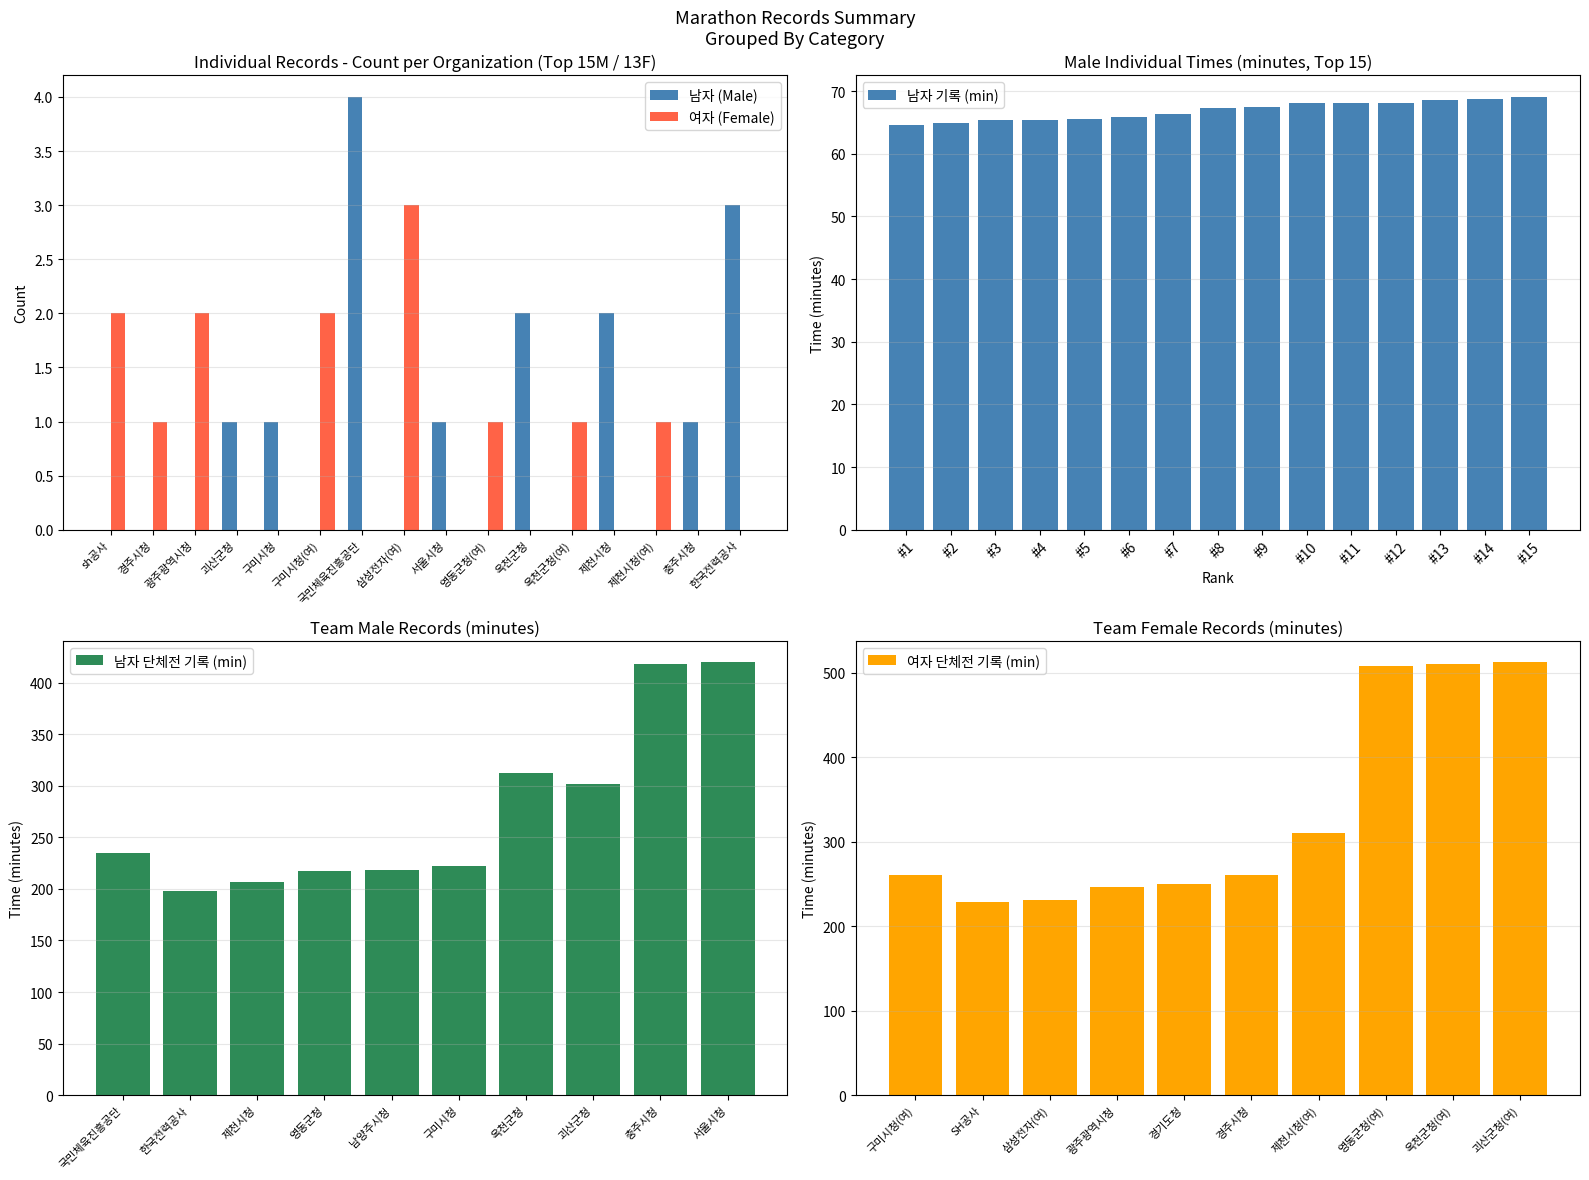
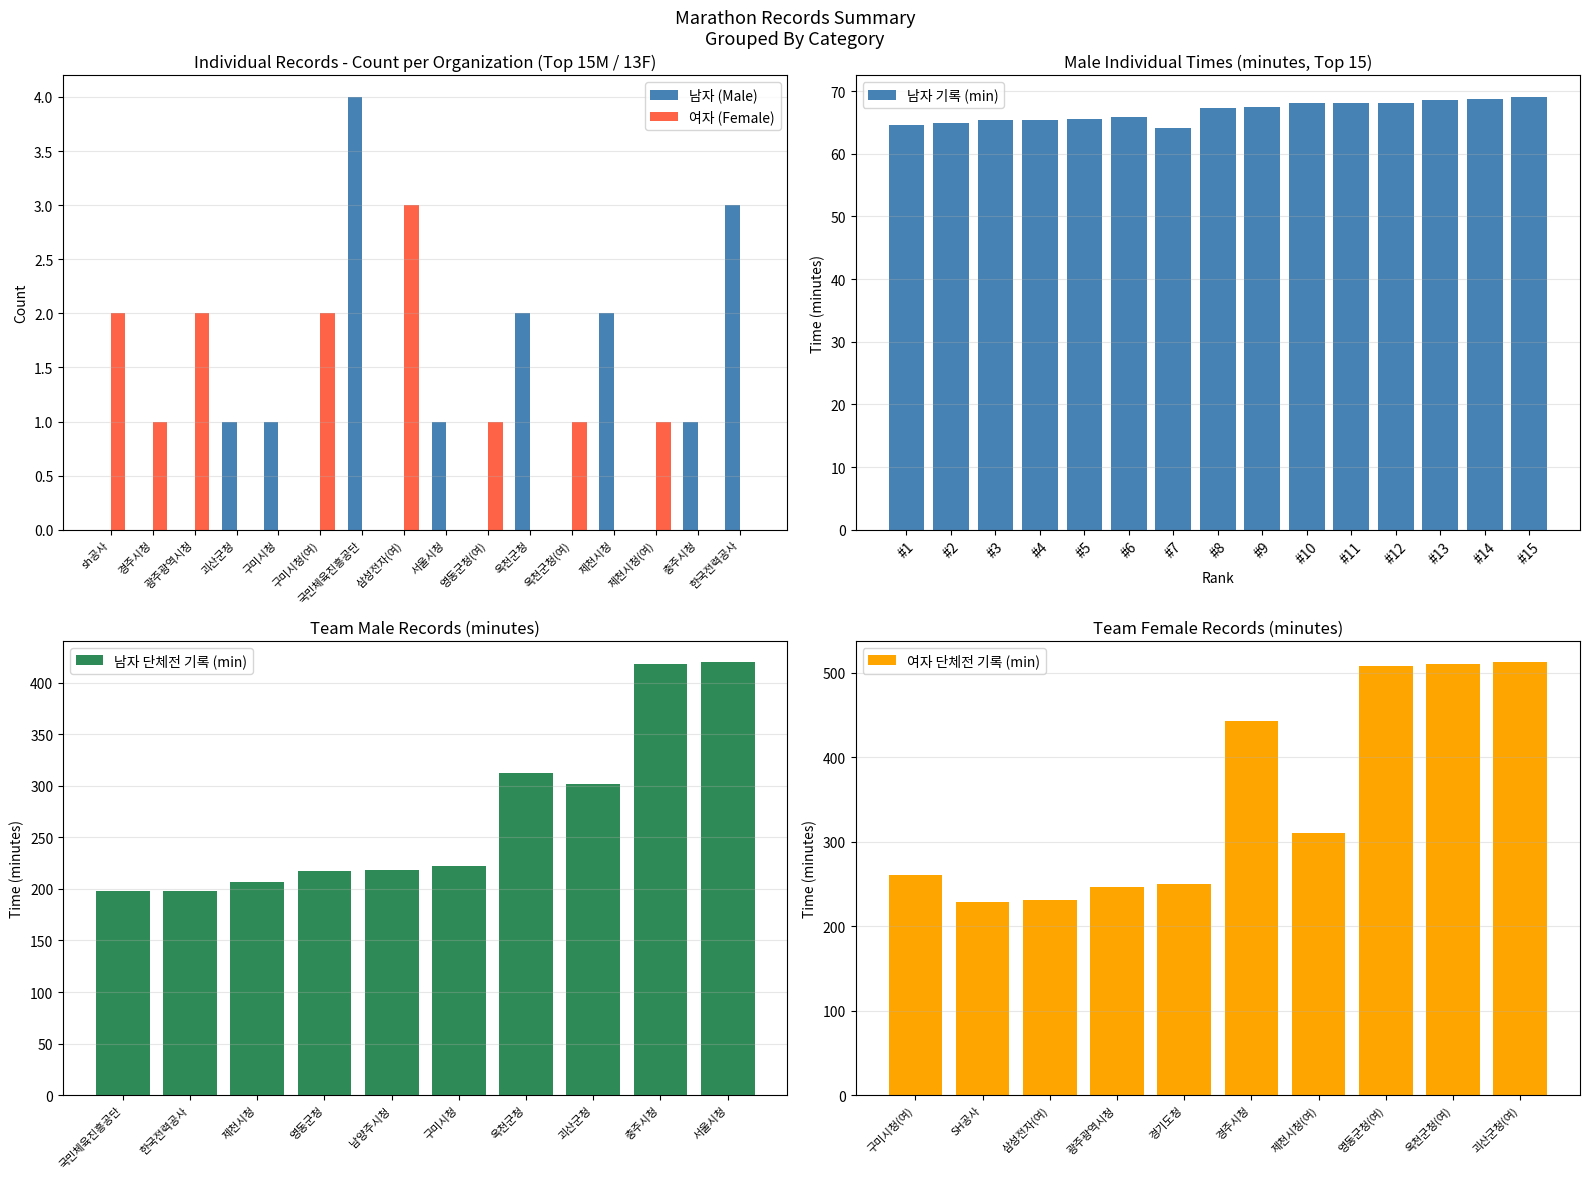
  {
    "Individual Records - Count per Organization (Top 15M / 13F)": {
      "남자 (Male)": {
        "sh공사": 0.00,
        "경주시청": 0.00,
        "광주광역시청": 0.00,
        "괴산군청": 1.00,
        "구미시청": 1.00,
        "구미시청(여)": 0.00,
        "국민체육진흥공단": 4.00,
        "삼성전자(여)": 0.00,
        "서울시청": 1.00,
        "영동군청(여)": 0.00,
        "옥천군청": 2.00,
        "옥천군청(여)": 0.00,
        "제천시청": 2.00,
        "제천시청(여)": 0.00,
        "충주시청": 1.00,
        "한국전력공사": 3.00
      },
      "여자 (Female)": {
        "sh공사": 2.00,
        "경주시청": 1.00,
        "광주광역시청": 2.00,
        "괴산군청": 0.00,
        "구미시청": 0.00,
        "구미시청(여)": 2.00,
        "국민체육진흥공단": 0.00,
        "삼성전자(여)": 3.00,
        "서울시청": 0.00,
        "영동군청(여)": 1.00,
        "옥천군청": 0.00,
        "옥천군청(여)": 1.00,
        "제천시청": 0.00,
        "제천시청(여)": 1.00,
        "충주시청": 0.00,
        "한국전력공사": 0.00
      }
    },
    "Male Individual Times (minutes, Top 15)": {
      "#1": 65,
      "#2": 65,
      "#3": 65,
      "#4": 65,
      "#5": 66,
      "#6": 66,
-     "#7": 66,
+     "#7": 64,
      "#8": 67,
      "#9": 68,
      "#10": 68,
      "#11": 68,
      "#12": 68,
      "#13": 69,
      "#14": 69,
      "#15": 69
    },
    "Team Male Records (minutes)": {
-     "국민체육진흥공단": 235,
+     "국민체육진흥공단": 198,
      "한국전력공사": 198,
      "제천시청": 207,
      "영동군청": 217,
      "남양주시청": 218,
      "구미시청": 222,
      "옥천군청": 312,
      "괴산군청": 302,
      "충주시청": 418,
      "서울시청": 419
    },
    "Team Female Records (minutes)": {
      "구미시청(여)": 260,
      "SH공사": 230,
      "삼성전자(여)": 230,
      "광주광역시청": 250,
      "경기도청": 250,
-     "경주시청": 260,
+     "경주시청": 440,
      "제천시청(여)": 310,
      "영동군청(여)": 510,
      "옥천군청(여)": 510,
      "괴산군청(여)": 510
    }
  }
